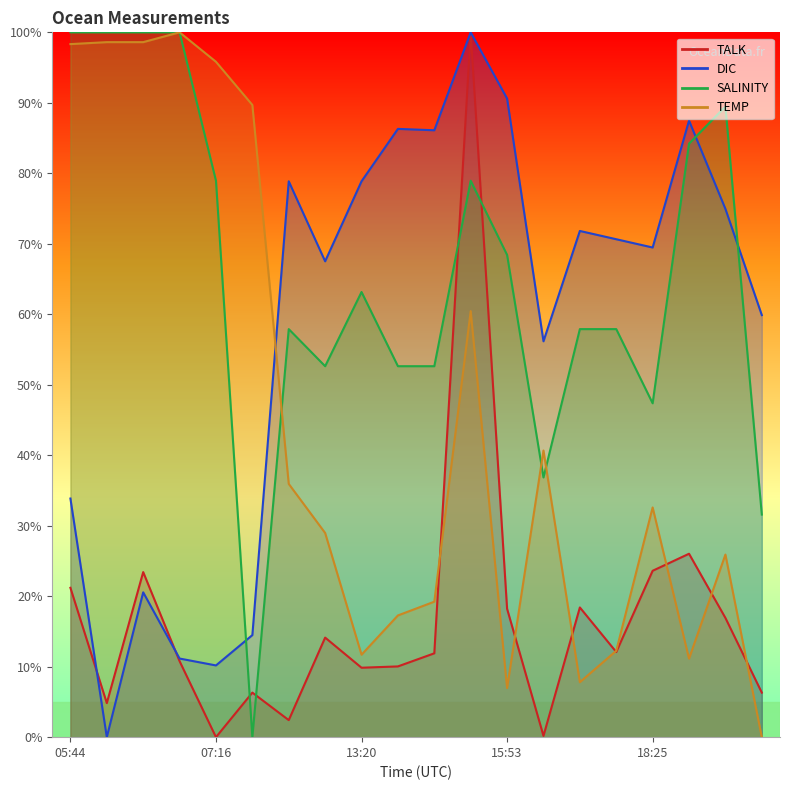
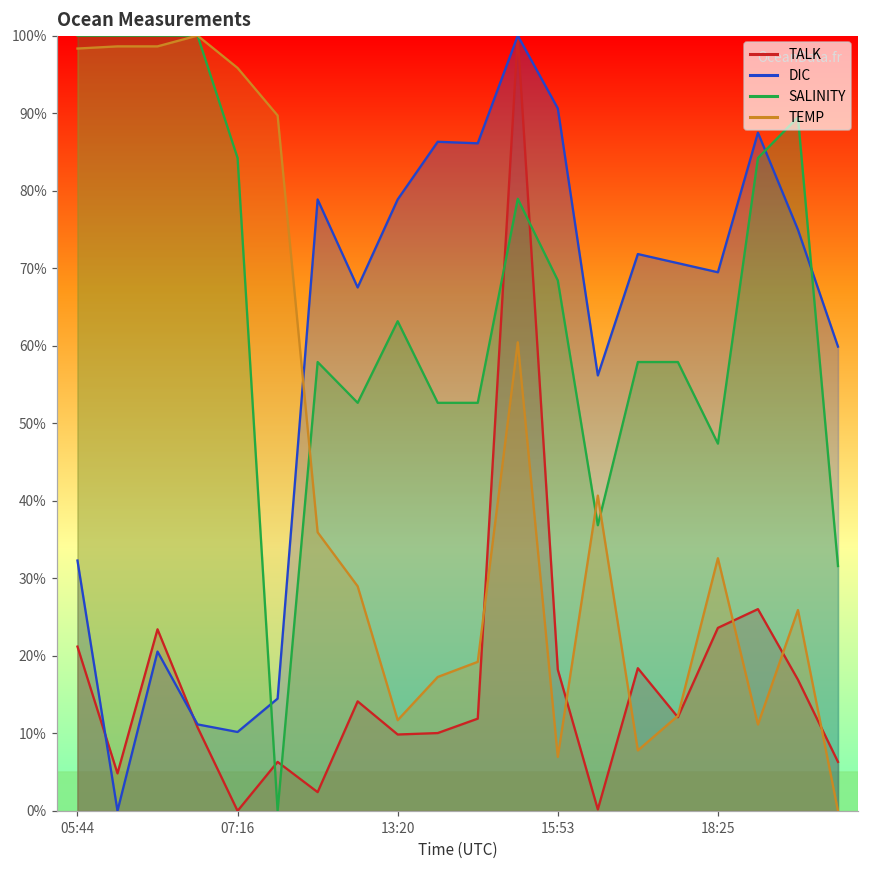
  {
    "DIC": {
-     "05:44": "34%",
+     "05:44": "32%",
      "07:16": "10%",
      "13:20": "79%",
      "15:53": "91%",
      "18:25": "69%"
    },
    "SALINITY": {
      "05:44": "100%",
-     "07:16": "79%",
+     "07:16": "84%",
      "13:20": "63%",
      "15:53": "68%",
      "18:25": "47%"
    }
  }
